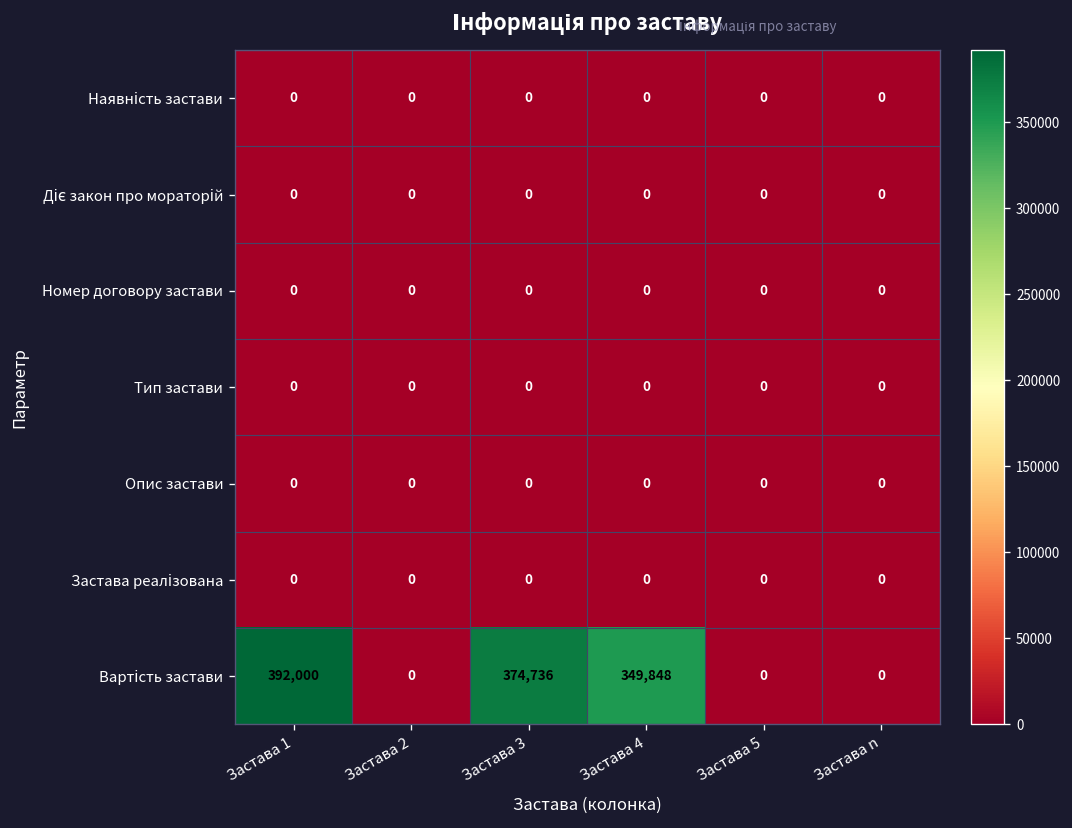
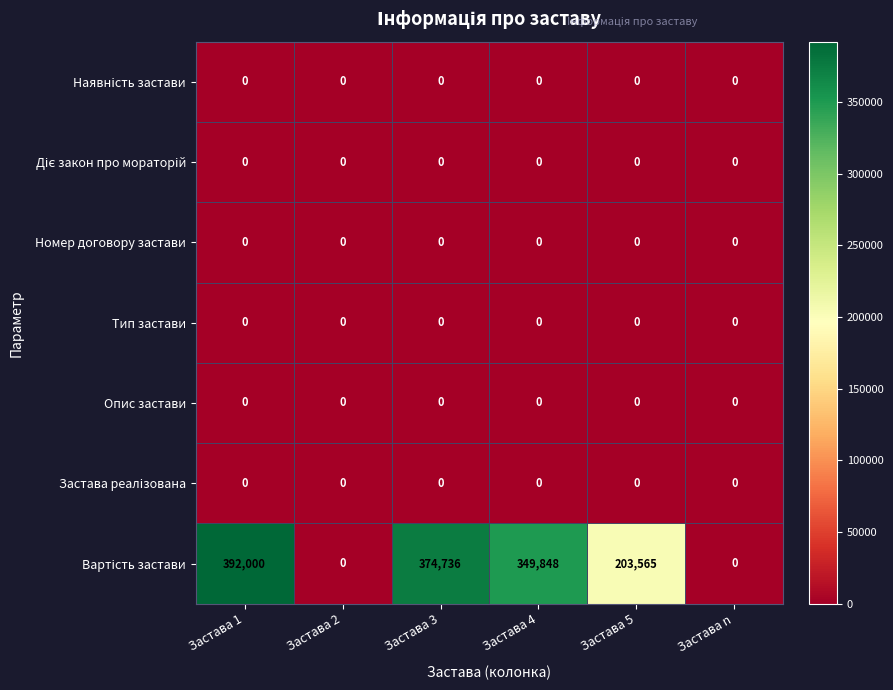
  {
    "Наявність застави": {
      "Застава 1": "0",
      "Застава 2": "0",
      "Застава 3": "0",
      "Застава 4": "0",
      "Застава 5": "0",
      "Застава n": "0"
    },
    "Діє закон про мораторій": {
      "Застава 1": "0",
      "Застава 2": "0",
      "Застава 3": "0",
      "Застава 4": "0",
      "Застава 5": "0",
      "Застава n": "0"
    },
    "Номер договору застави": {
      "Застава 1": "0",
      "Застава 2": "0",
      "Застава 3": "0",
      "Застава 4": "0",
      "Застава 5": "0",
      "Застава n": "0"
    },
    "Тип застави": {
      "Застава 1": "0",
      "Застава 2": "0",
      "Застава 3": "0",
      "Застава 4": "0",
      "Застава 5": "0",
      "Застава n": "0"
    },
    "Опис застави": {
      "Застава 1": "0",
      "Застава 2": "0",
      "Застава 3": "0",
      "Застава 4": "0",
      "Застава 5": "0",
      "Застава n": "0"
    },
    "Застава реалізована": {
      "Застава 1": "0",
      "Застава 2": "0",
      "Застава 3": "0",
      "Застава 4": "0",
      "Застава 5": "0",
      "Застава n": "0"
    },
    "Вартість застави": {
      "Застава 1": "392,000",
      "Застава 2": "0",
      "Застава 3": "374,736",
      "Застава 4": "349,848",
-     "Застава 5": "0",
+     "Застава 5": "203,565",
      "Застава n": "0"
    }
  }
